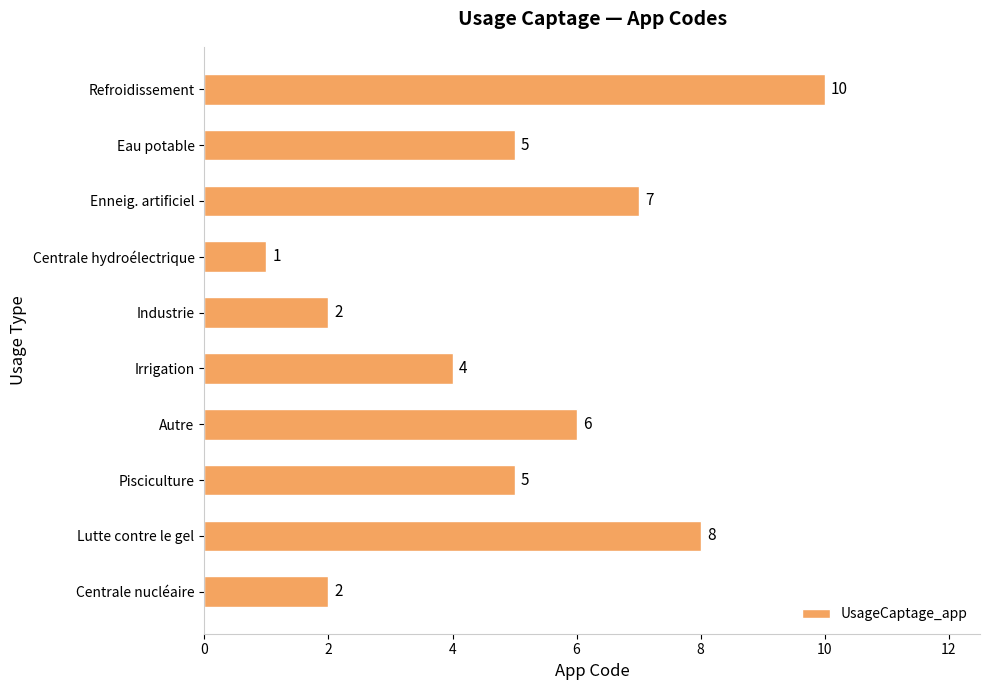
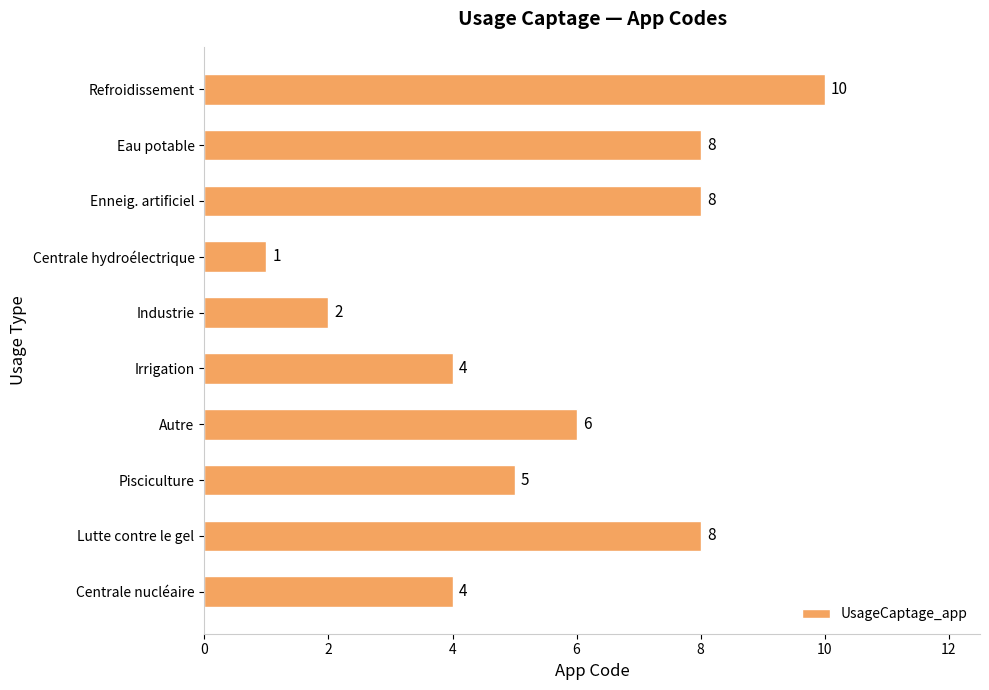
  {
    "Refroidissement": 10,
-   "Eau potable": 5,
-   "Enneig. artificiel": 7,
+   "Eau potable": 8,
+   "Enneig. artificiel": 8,
    "Centrale hydroélectrique": 1,
    "Industrie": 2,
    "Irrigation": 4,
    "Autre": 6,
    "Pisciculture": 5,
    "Lutte contre le gel": 8,
-   "Centrale nucléaire": 2
+   "Centrale nucléaire": 4
  }
